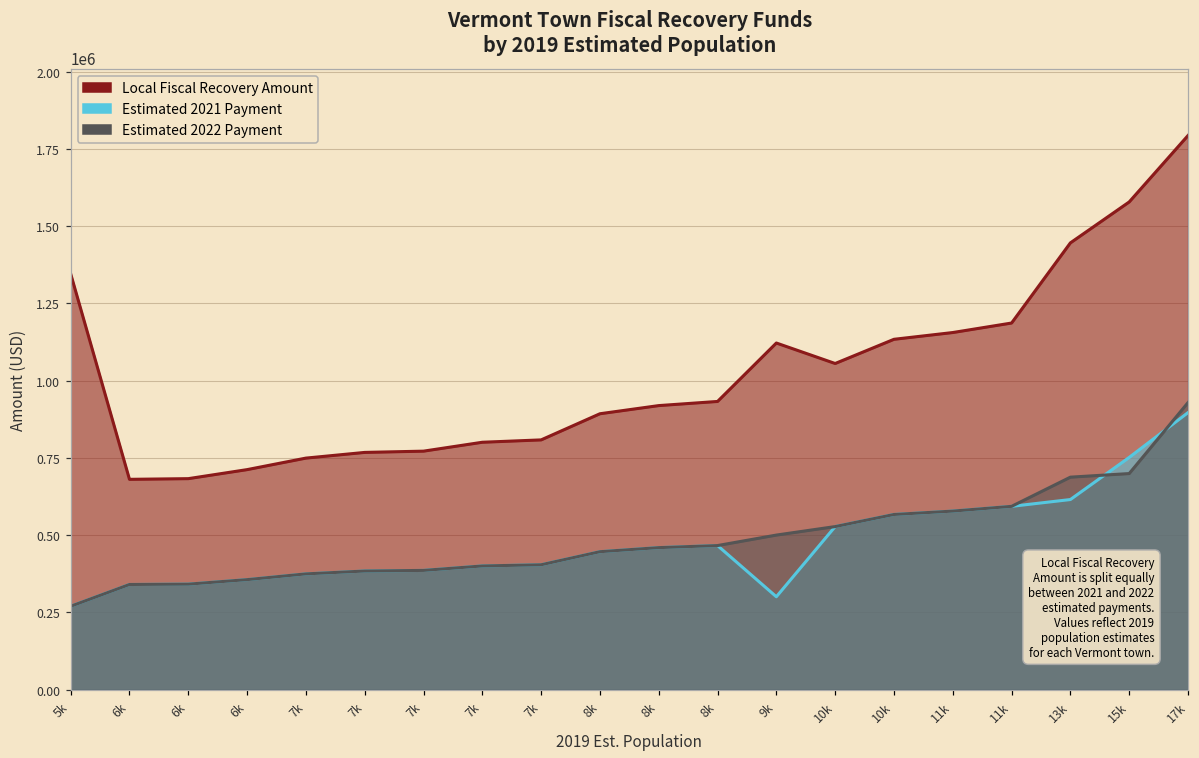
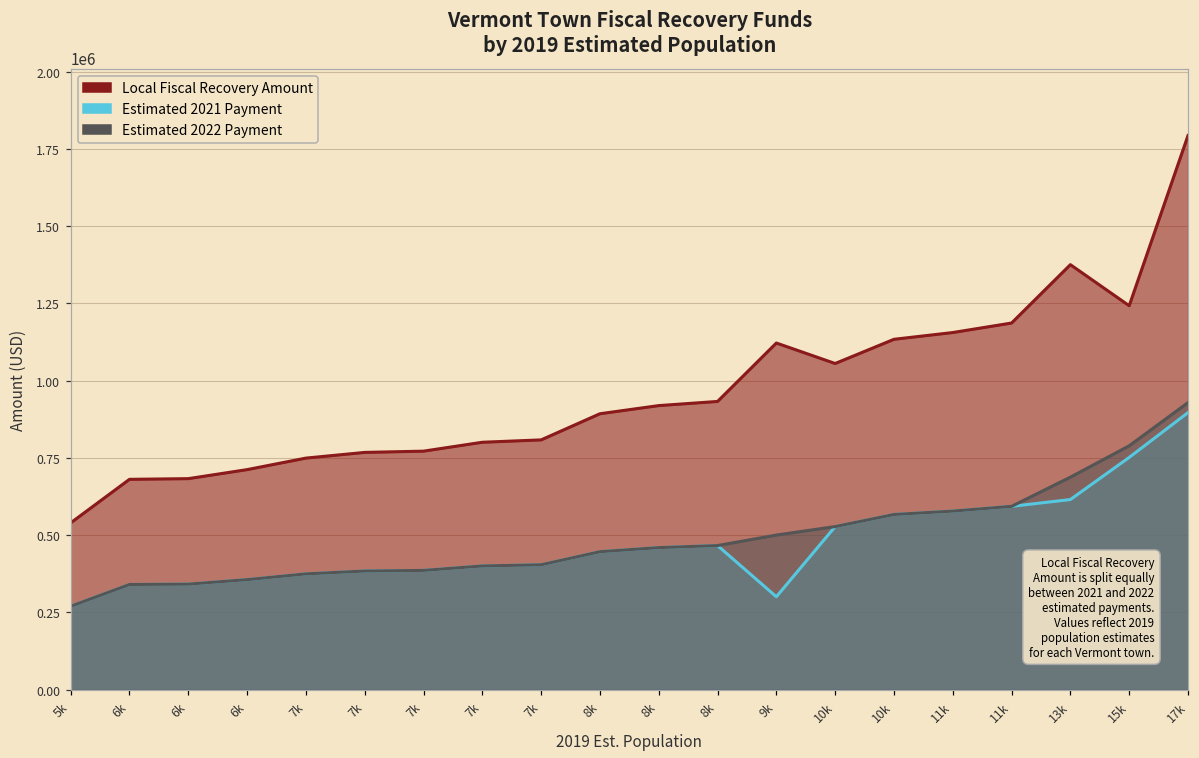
  {
    "Local Fiscal Recovery Amount": {
-     "5k": 1350000,
+     "5k": 540000,
      "9k": 1120000,
-     "13k": 1450000,
-     "15k": 1580000,
+     "13k": 1380000,
+     "15k": 1240000,
      "17k": 1790000
    },
    "Estimated 2021 Payment": {
      "9k": 300000,
      "13k": 620000,
      "15k": 750000,
      "17k": 900000
    },
    "Estimated 2022 Payment": {
      "9k": 500000,
      "13k": 690000,
-     "15k": 700000,
+     "15k": 790000,
      "17k": 930000
    }
  }
